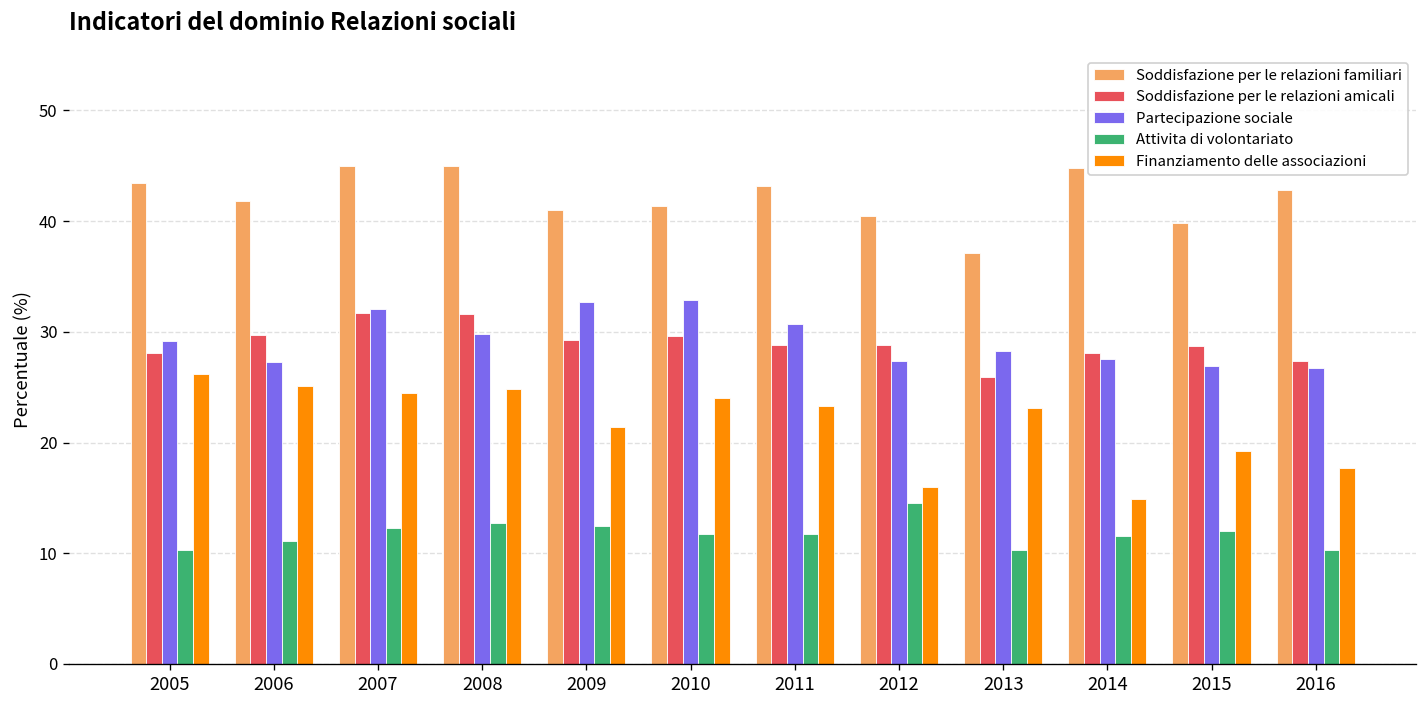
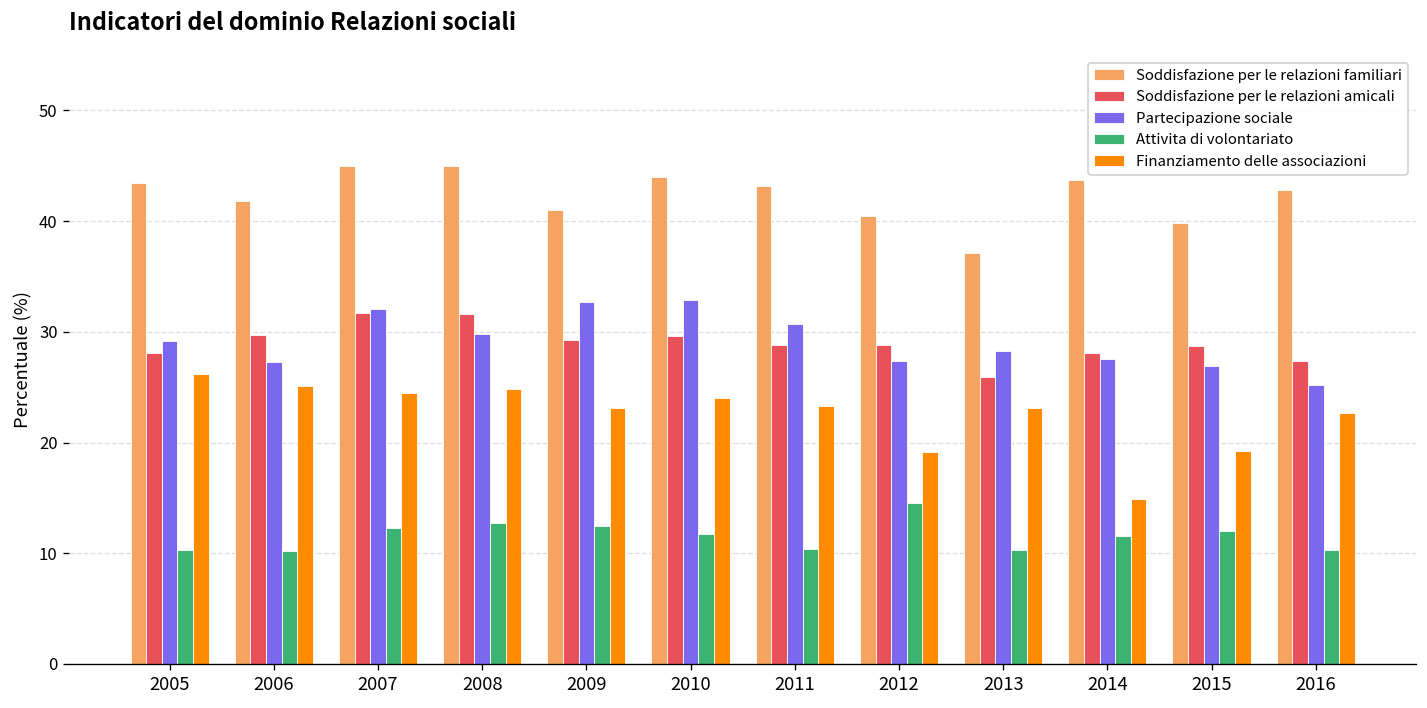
  {
    "Soddisfazione per le relazioni familiari": {
      "2005": 43,
      "2006": 42,
      "2007": 45,
      "2008": 45,
      "2009": 41,
-     "2010": 41,
+     "2010": 44,
      "2011": 43,
      "2012": 41,
      "2013": 37,
-     "2014": 45,
+     "2014": 44,
      "2015": 40,
      "2016": 43
    },
    "Soddisfazione per le relazioni amicali": {
      "2005": 28,
      "2006": 30,
      "2007": 32,
      "2008": 32,
      "2009": 29,
      "2010": 30,
      "2011": 29,
      "2012": 29,
      "2013": 26,
      "2014": 28,
      "2015": 29,
      "2016": 27
    },
    "Partecipazione sociale": {
      "2005": 29,
      "2006": 27,
      "2007": 32,
      "2008": 30,
      "2009": 33,
      "2010": 33,
      "2011": 31,
      "2012": 27,
      "2013": 28,
      "2014": 28,
      "2015": 27,
-     "2016": 27
+     "2016": 25
    },
    "Attivita di volontariato": {
      "2005": 10,
-     "2006": 11,
+     "2006": 10,
      "2007": 12,
      "2008": 13,
      "2009": 13,
      "2010": 12,
-     "2011": 12,
+     "2011": 10,
      "2012": 15,
      "2013": 10,
      "2014": 12,
      "2015": 12,
      "2016": 10
    },
    "Finanziamento delle associazioni": {
      "2005": 26,
      "2006": 25,
      "2007": 25,
      "2008": 25,
-     "2009": 21,
+     "2009": 23,
      "2010": 24,
      "2011": 23,
-     "2012": 16,
+     "2012": 19,
      "2013": 23,
      "2014": 15,
      "2015": 19,
-     "2016": 18
+     "2016": 23
    }
  }
